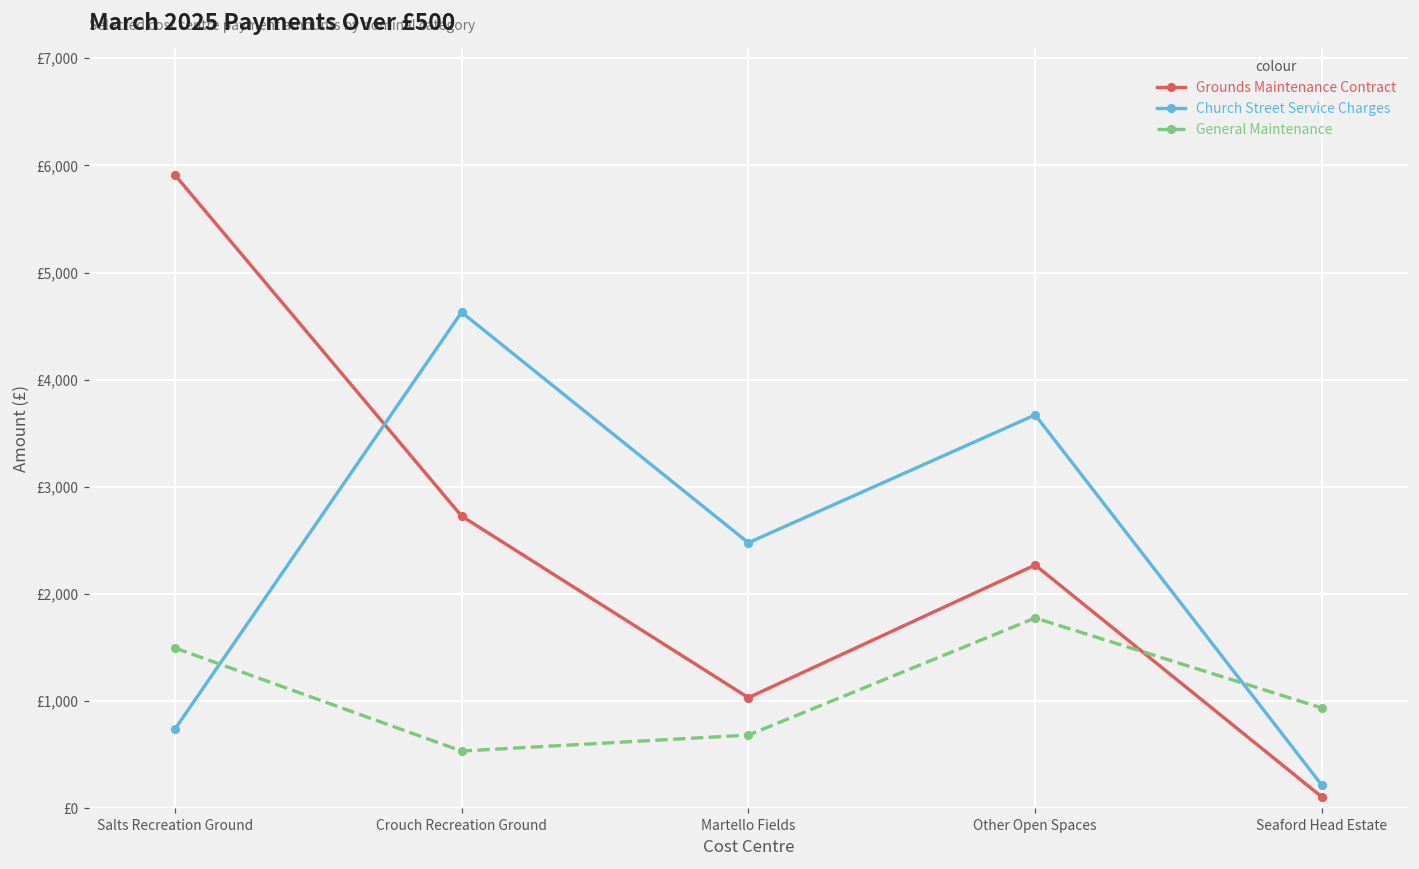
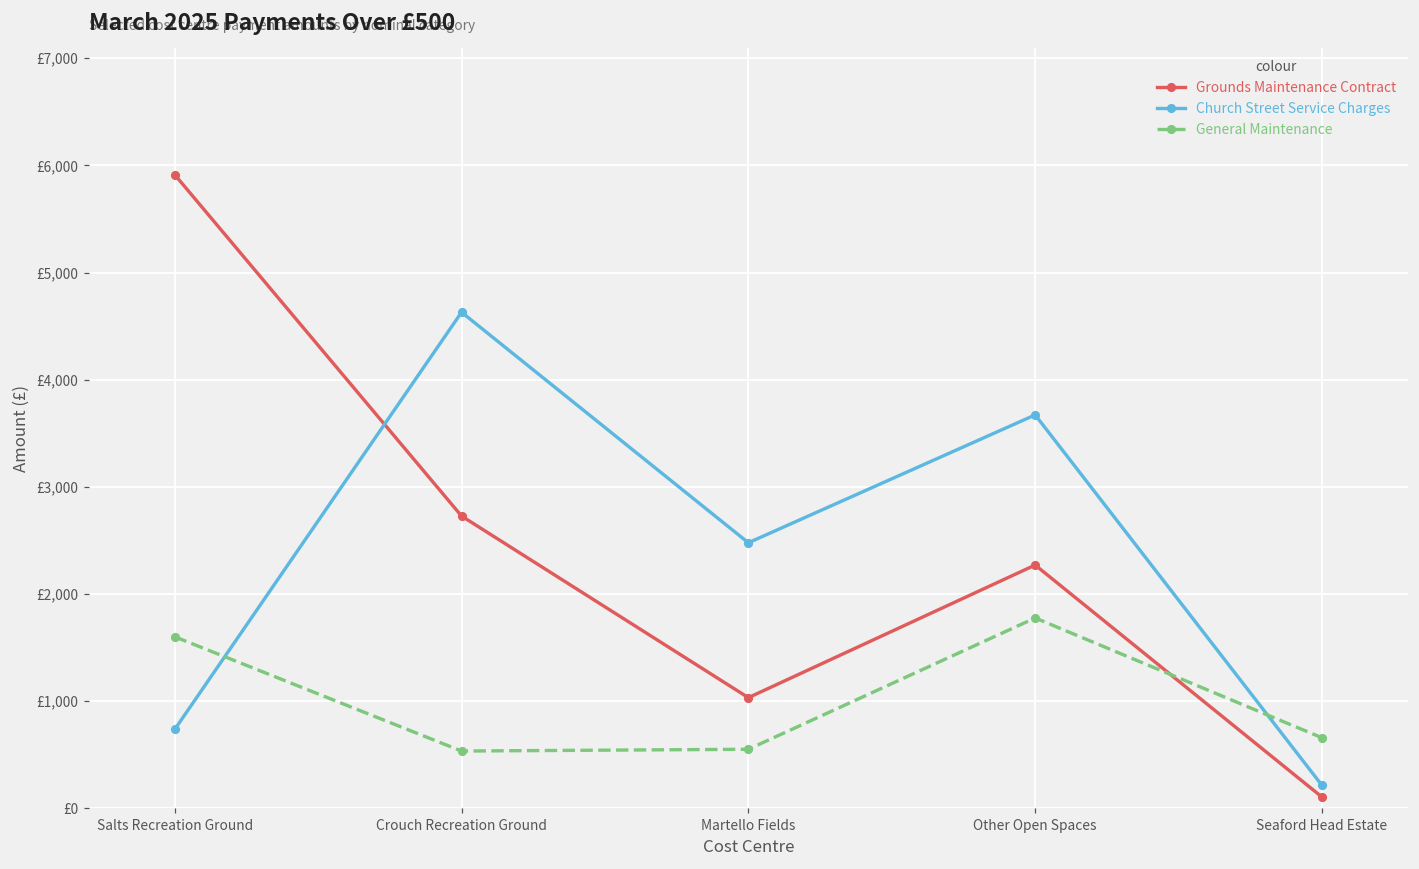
  {
    "Grounds Maintenance Contract": {
      "Salts Recreation Ground": "£5,900",
      "Crouch Recreation Ground": "£2,700",
      "Martello Fields": "£1,000",
      "Other Open Spaces": "£2,300",
      "Seaford Head Estate": "£100"
    },
    "Church Street Service Charges": {
      "Salts Recreation Ground": "£700",
      "Crouch Recreation Ground": "£4,600",
      "Martello Fields": "£2,500",
      "Other Open Spaces": "£3,700",
      "Seaford Head Estate": "£200"
    },
    "General Maintenance": {
-     "Salts Recreation Ground": "£1,500",
+     "Salts Recreation Ground": "£1,600",
      "Crouch Recreation Ground": "£500",
-     "Martello Fields": "£700",
+     "Martello Fields": "£600",
      "Other Open Spaces": "£1,800",
-     "Seaford Head Estate": "£900"
+     "Seaford Head Estate": "£700"
    }
  }
